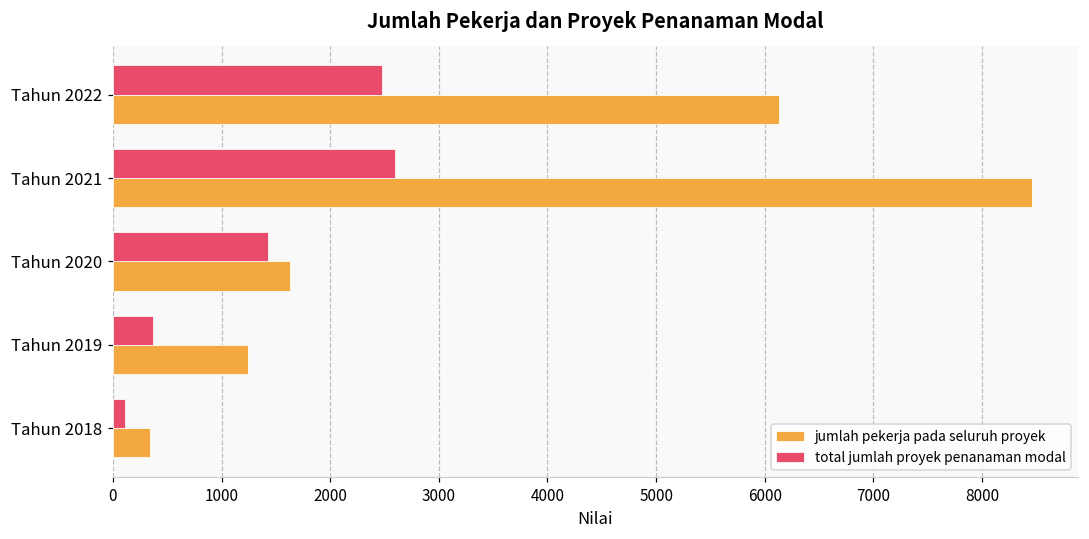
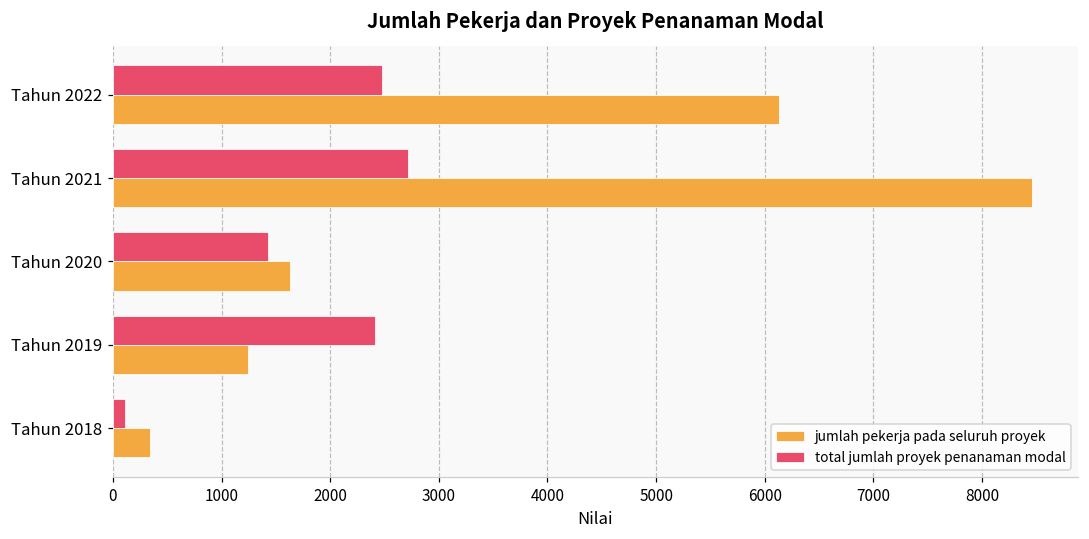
  {
    "jumlah pekerja pada seluruh proyek": {
      "Tahun 2022": 6100,
      "Tahun 2021": 8500,
      "Tahun 2020": 1600,
      "Tahun 2019": 1200,
      "Tahun 2018": 300
    },
    "total jumlah proyek penanaman modal": {
      "Tahun 2022": 2500,
-     "Tahun 2021": 2600,
+     "Tahun 2021": 2700,
      "Tahun 2020": 1400,
-     "Tahun 2019": 400,
+     "Tahun 2019": 2400,
      "Tahun 2018": 100
    }
  }
